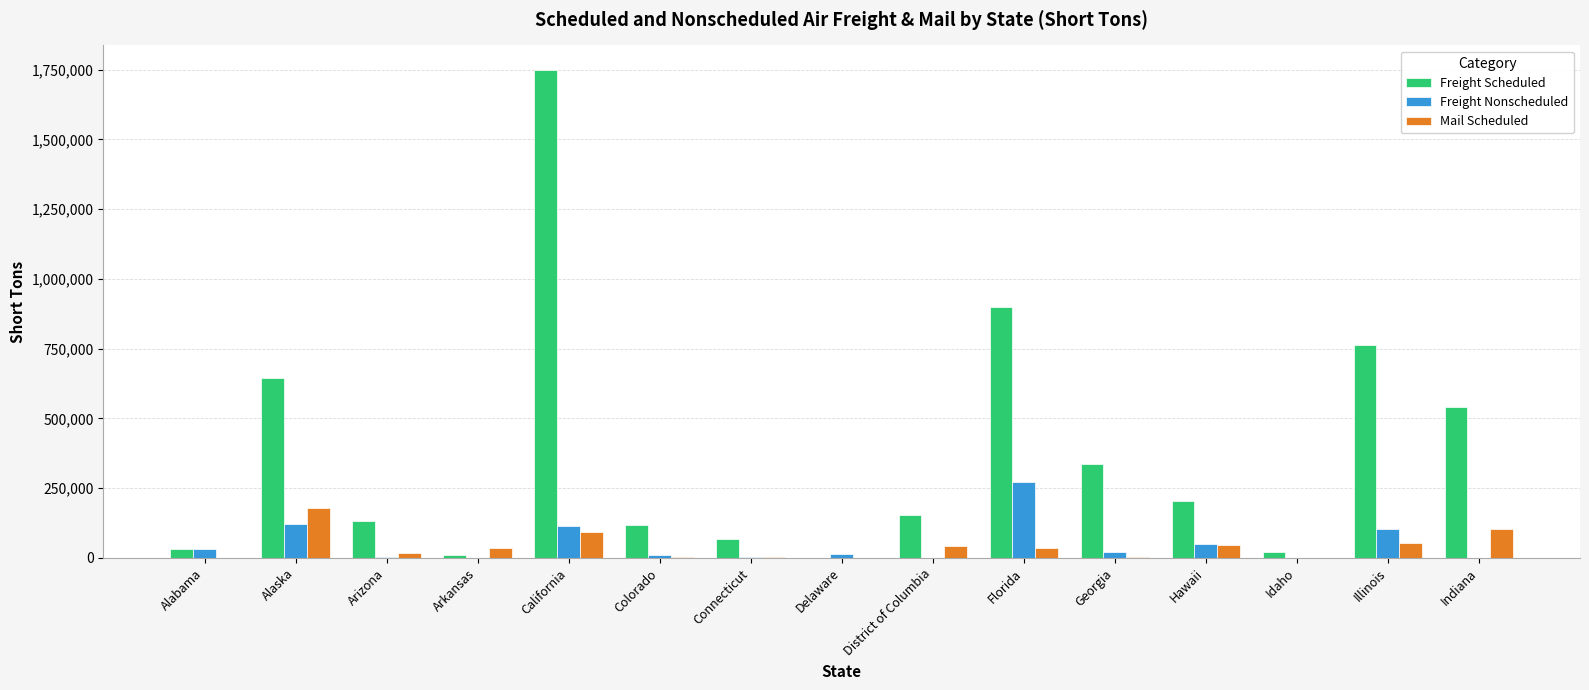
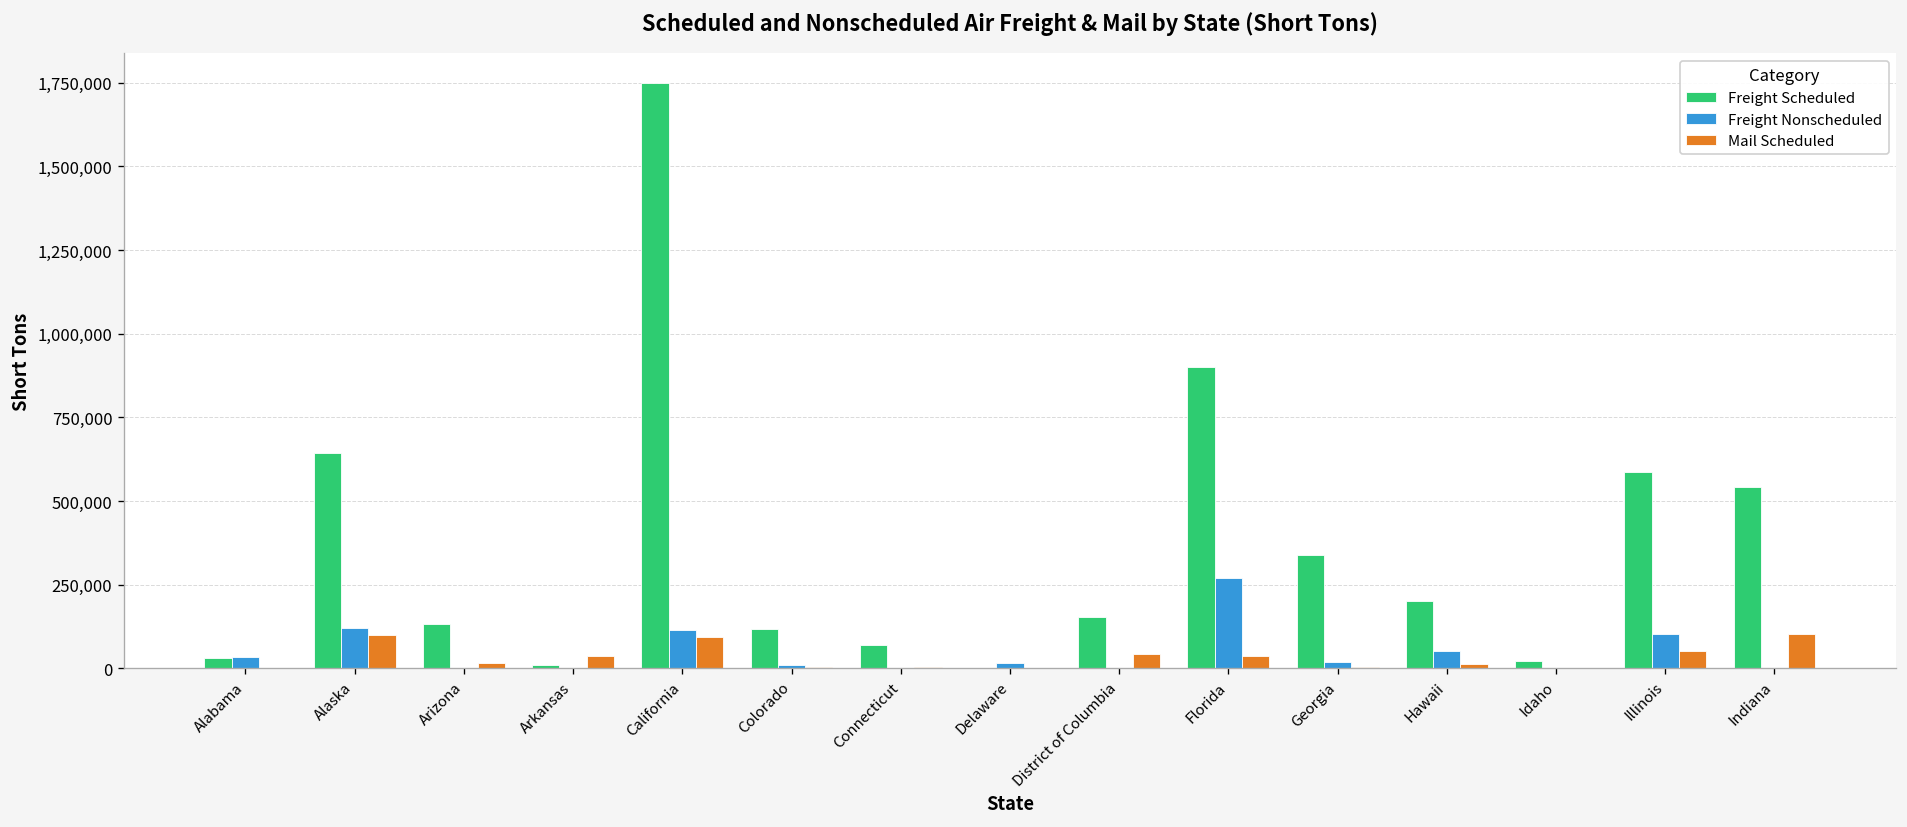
  {
    "Freight Scheduled": {
      "Alabama": "30,000",
      "Alaska": "640,000",
      "Arizona": "130,000",
      "Arkansas": "10,000",
      "California": "1,750,000",
      "Colorado": "120,000",
      "Connecticut": "70,000",
      "District of Columbia": "150,000",
      "Florida": "900,000",
      "Georgia": "340,000",
      "Hawaii": "200,000",
      "Idaho": "20,000",
-     "Illinois": "760,000",
+     "Illinois": "590,000",
      "Indiana": "540,000"
    },
    "Freight Nonscheduled": {
      "Alabama": "30,000",
      "Alaska": "120,000",
      "California": "120,000",
      "Colorado": "10,000",
      "Delaware": "20,000",
      "Florida": "270,000",
      "Georgia": "20,000",
      "Hawaii": "50,000",
      "Illinois": "100,000"
    },
    "Mail Scheduled": {
-     "Alaska": "180,000",
+     "Alaska": "100,000",
      "Arizona": "20,000",
      "Arkansas": "40,000",
      "California": "90,000",
      "Delaware": "0",
      "District of Columbia": "40,000",
      "Florida": "40,000",
-     "Hawaii": "40,000",
+     "Hawaii": "10,000",
      "Illinois": "50,000",
      "Indiana": "100,000"
    }
  }
